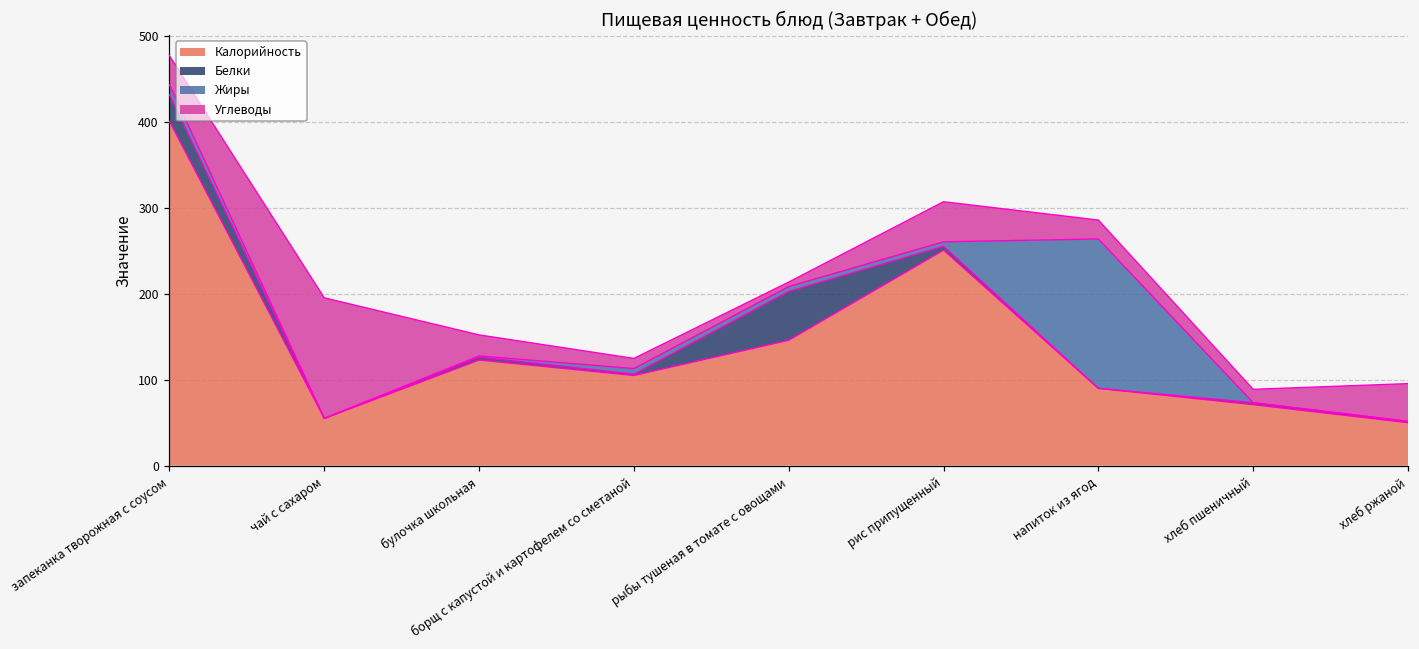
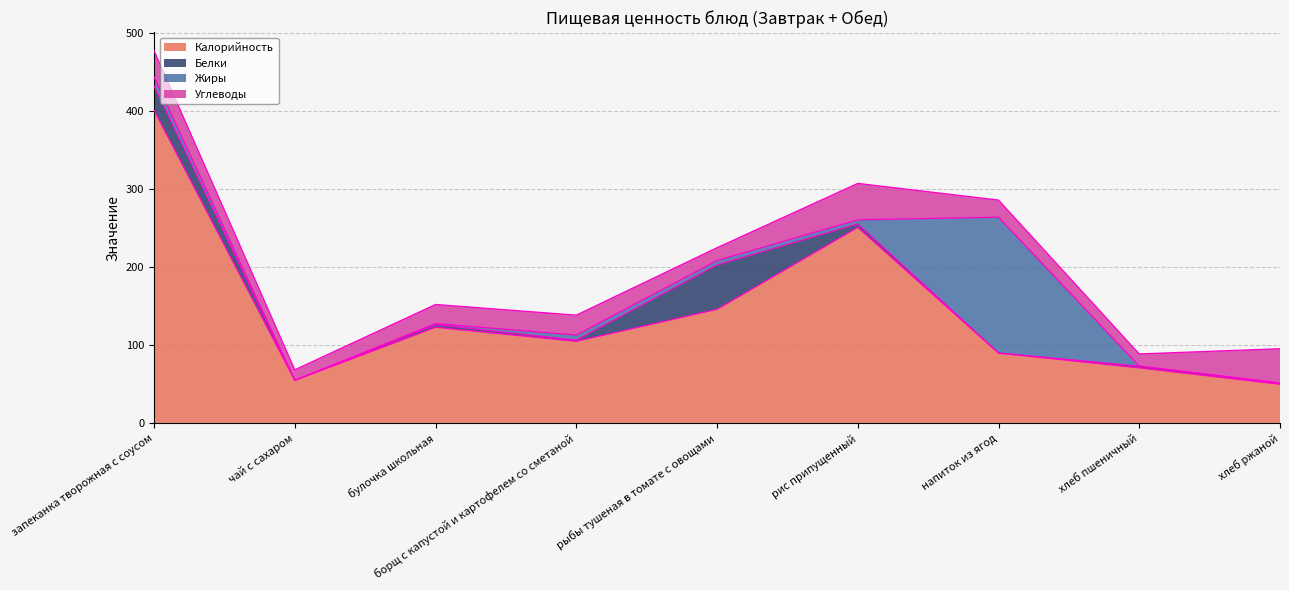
  {
    "Калорийность": {
      "запеканка творожная с соусом": 400,
      "булочка школьная": 120,
      "рыбы тушеная в томате с овощами": 150,
      "рис припущенный": 250
    },
    "Белки": {
      "запеканка творожная с соусом": 30,
      "рыбы тушеная в томате с овощами": 60,
      "рис припущенный": 0
    },
    "Жиры": {
      "запеканка творожная с соусом": 10,
      "борщ с капустой и картофелем со сметаной": 10,
      "рыбы тушеная в томате с овощами": 10,
      "рис припущенный": 10,
      "напиток из ягод": 170
    },
    "Углеводы": {
      "запеканка творожная с соусом": 30,
-     "чай с сахаром": 140,
+     "чай с сахаром": 10,
      "булочка школьная": 20,
-     "борщ с капустой и картофелем со сметаной": 10,
-     "рыбы тушеная в томате с овощами": 10,
+     "борщ с капустой и картофелем со сметаной": 30,
+     "рыбы тушеная в томате с овощами": 20,
      "рис припущенный": 50,
      "напиток из ягод": 20,
      "хлеб пшеничный": 20,
      "хлеб ржаной": 40
    }
  }
